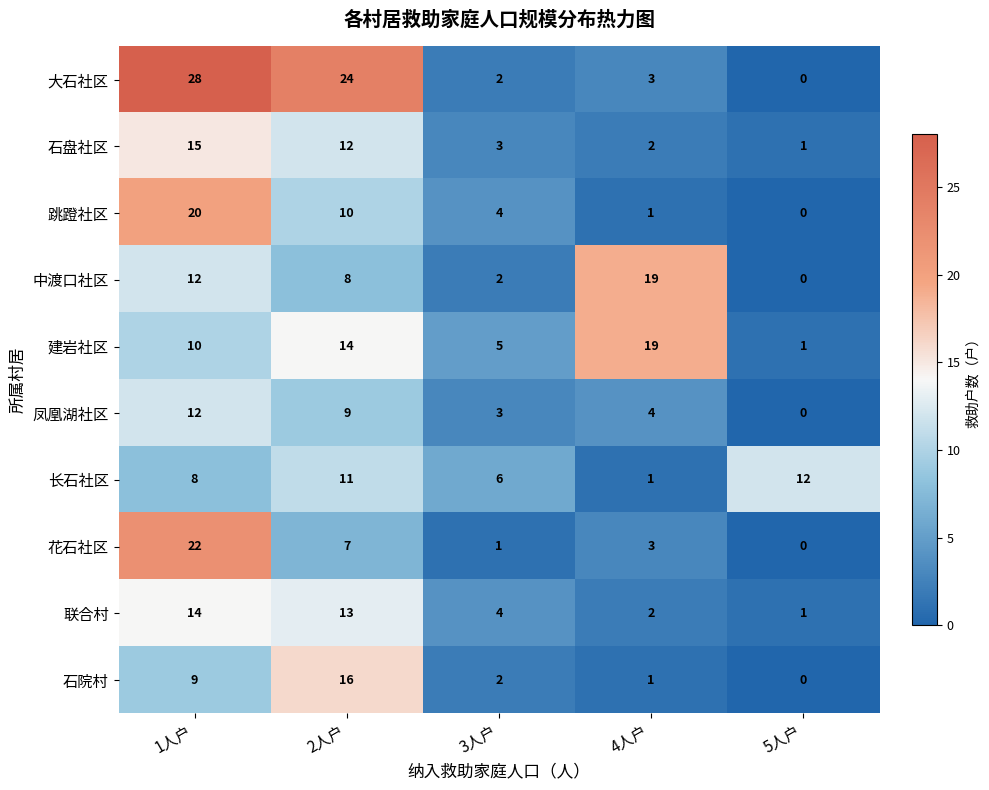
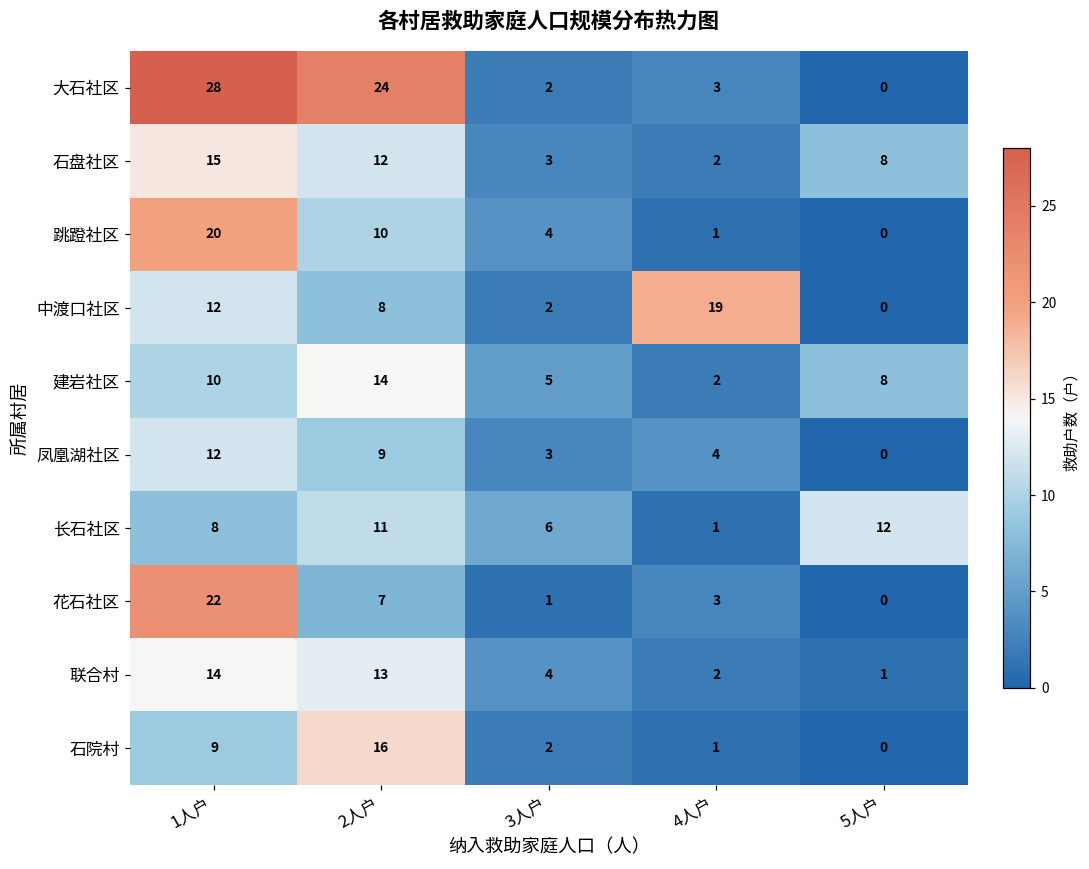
  {
    "大石社区": {
      "1人户": 28,
      "2人户": 24,
      "3人户": 2,
      "4人户": 3,
      "5人户": 0
    },
    "石盘社区": {
      "1人户": 15,
      "2人户": 12,
      "3人户": 3,
      "4人户": 2,
-     "5人户": 1
+     "5人户": 8
    },
    "跳蹬社区": {
      "1人户": 20,
      "2人户": 10,
      "3人户": 4,
      "4人户": 1,
      "5人户": 0
    },
    "中渡口社区": {
      "1人户": 12,
      "2人户": 8,
      "3人户": 2,
      "4人户": 19,
      "5人户": 0
    },
    "建岩社区": {
      "1人户": 10,
      "2人户": 14,
      "3人户": 5,
-     "4人户": 19,
-     "5人户": 1
+     "4人户": 2,
+     "5人户": 8
    },
    "凤凰湖社区": {
      "1人户": 12,
      "2人户": 9,
      "3人户": 3,
      "4人户": 4,
      "5人户": 0
    },
    "长石社区": {
      "1人户": 8,
      "2人户": 11,
      "3人户": 6,
      "4人户": 1,
      "5人户": 12
    },
    "花石社区": {
      "1人户": 22,
      "2人户": 7,
      "3人户": 1,
      "4人户": 3,
      "5人户": 0
    },
    "联合村": {
      "1人户": 14,
      "2人户": 13,
      "3人户": 4,
      "4人户": 2,
      "5人户": 1
    },
    "石院村": {
      "1人户": 9,
      "2人户": 16,
      "3人户": 2,
      "4人户": 1,
      "5人户": 0
    }
  }
